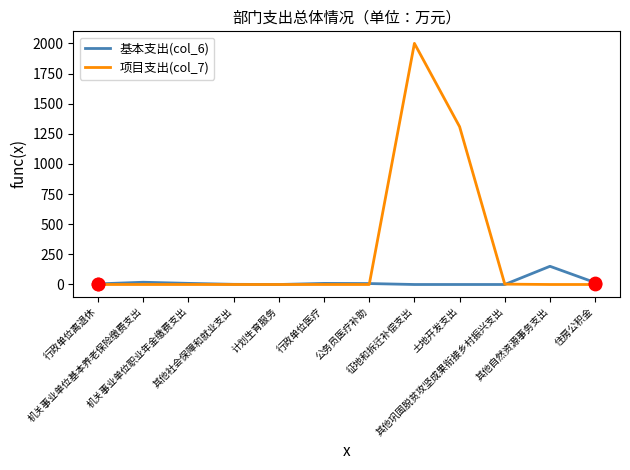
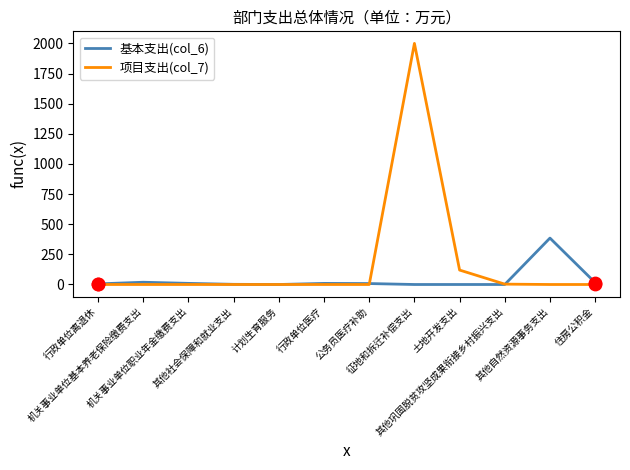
  {
    "基本支出(col_6)": {
      "征地和拆迁补偿支出": 0,
      "土地开发支出": 0,
-     "其他自然资源事务支出": 150
+     "其他自然资源事务支出": 390
    },
    "项目支出(col_7)": {
      "征地和拆迁补偿支出": 2000,
-     "土地开发支出": 1310,
+     "土地开发支出": 120,
      "其他自然资源事务支出": 0
    }
  }
